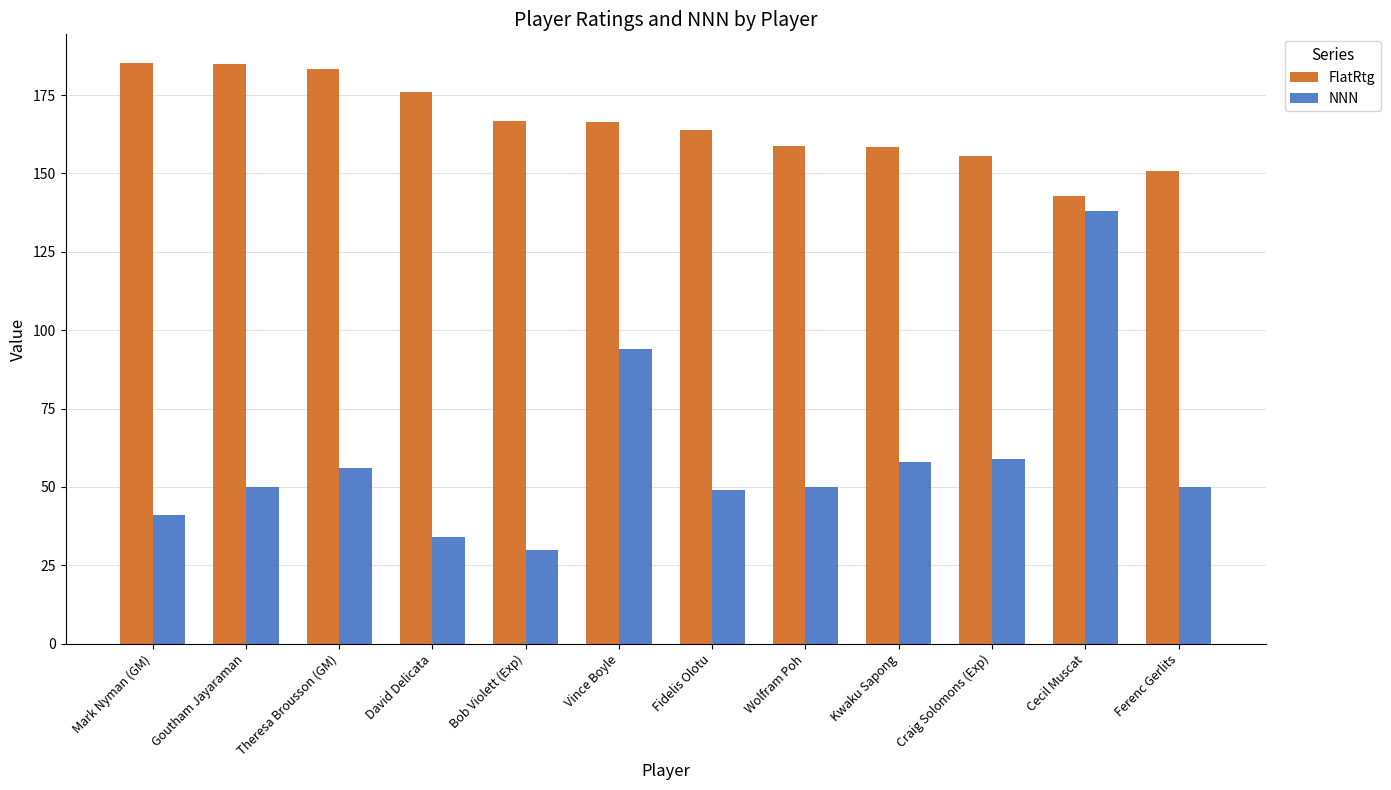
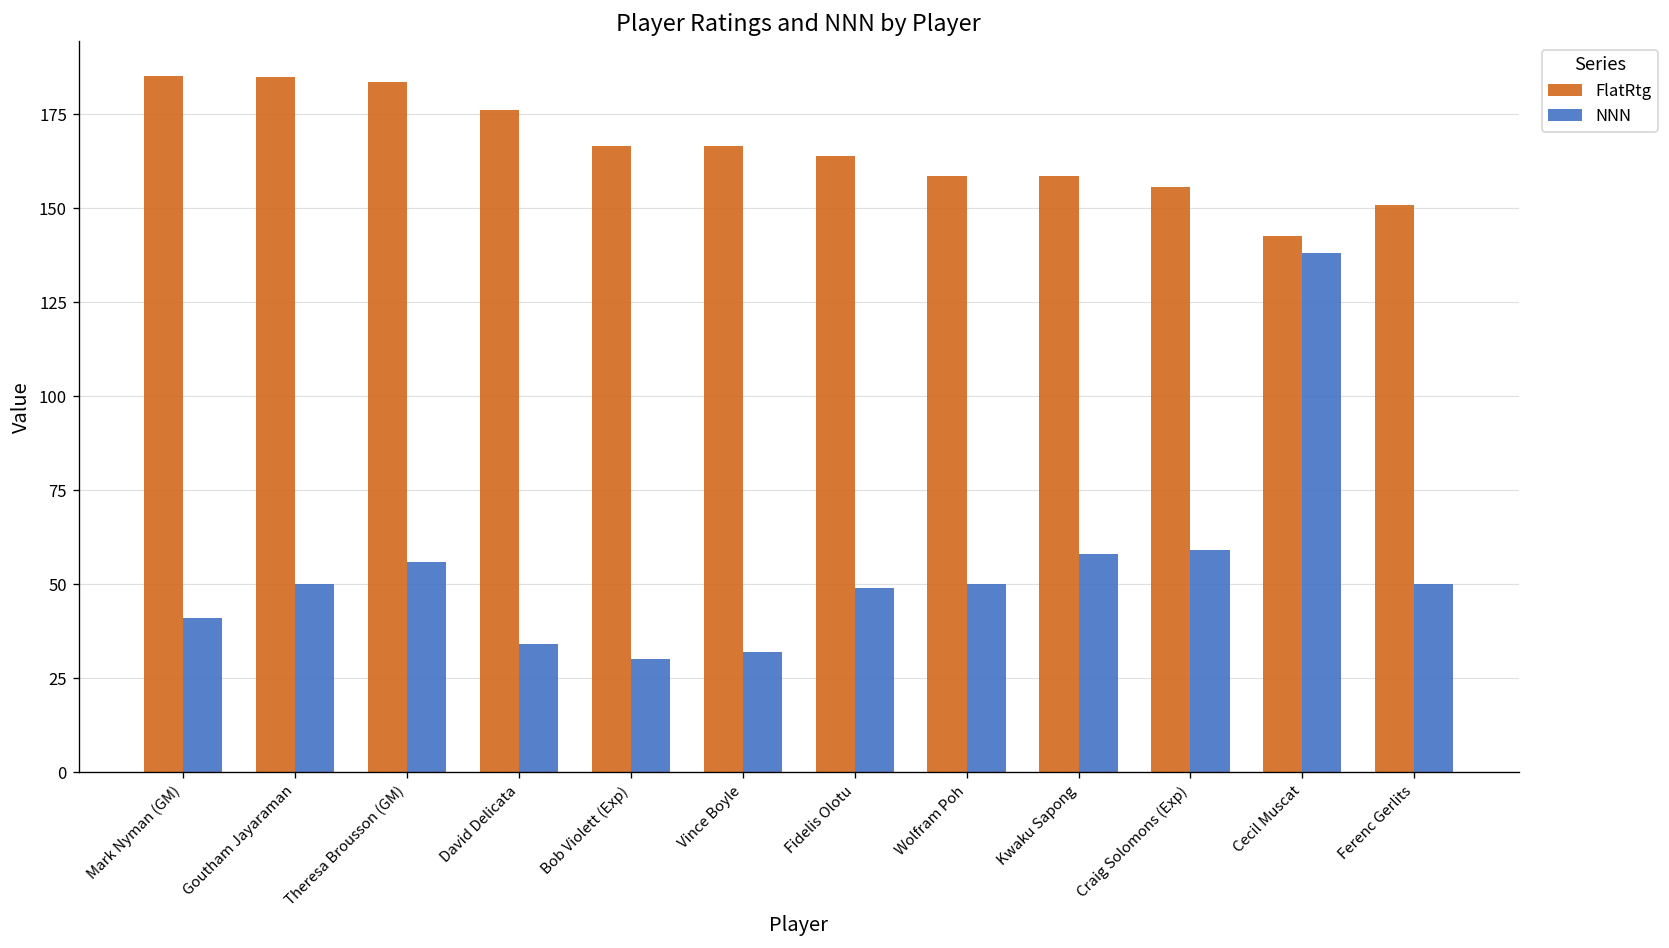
  {
    "FlatRtg": {
      "Mark Nyman (GM)": 185,
      "Goutham Jayaraman": 185,
      "Theresa Brousson (GM)": 183,
      "David Delicata": 176,
      "Bob Violett (Exp)": 167,
      "Vince Boyle": 166,
      "Fidelis Olotu": 164,
      "Wolfram Poh": 159,
      "Kwaku Sapong": 159,
      "Craig Solomons (Exp)": 156,
      "Cecil Muscat": 143,
      "Ferenc Gerlits": 151
    },
    "NNN": {
      "Mark Nyman (GM)": 41,
      "Goutham Jayaraman": 50,
      "Theresa Brousson (GM)": 56,
      "David Delicata": 34,
      "Bob Violett (Exp)": 30,
-     "Vince Boyle": 94,
+     "Vince Boyle": 32,
      "Fidelis Olotu": 49,
      "Wolfram Poh": 50,
      "Kwaku Sapong": 58,
      "Craig Solomons (Exp)": 59,
      "Cecil Muscat": 138,
      "Ferenc Gerlits": 50
    }
  }
